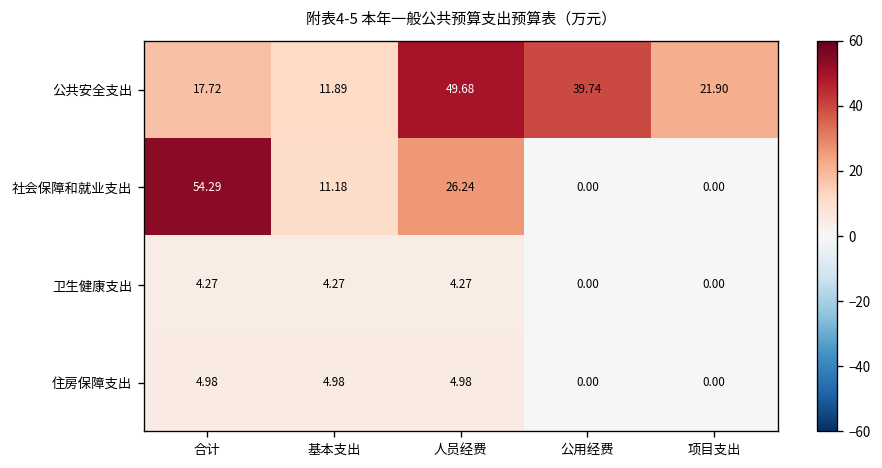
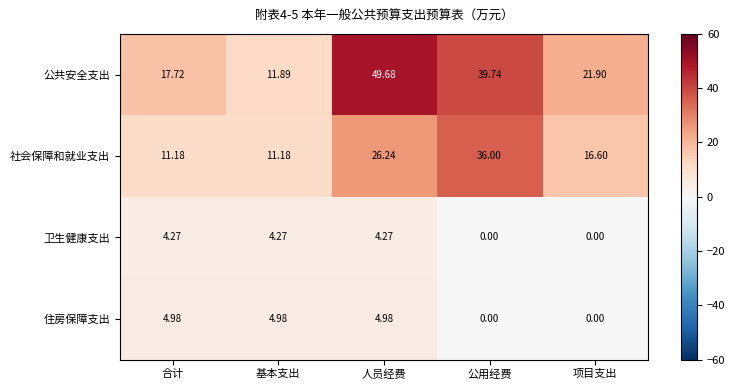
  {
    "公共安全支出": {
      "合计": 17.72,
      "基本支出": 11.89,
      "人员经费": 49.68,
      "公用经费": 39.74,
      "项目支出": 21.90
    },
    "社会保障和就业支出": {
-     "合计": 54.29,
+     "合计": 11.18,
      "基本支出": 11.18,
      "人员经费": 26.24,
-     "公用经费": 0.00,
-     "项目支出": 0.00
+     "公用经费": 36.00,
+     "项目支出": 16.60
    },
    "卫生健康支出": {
      "合计": 4.27,
      "基本支出": 4.27,
      "人员经费": 4.27,
      "公用经费": 0.00,
      "项目支出": 0.00
    },
    "住房保障支出": {
      "合计": 4.98,
      "基本支出": 4.98,
      "人员经费": 4.98,
      "公用经费": 0.00,
      "项目支出": 0.00
    }
  }
